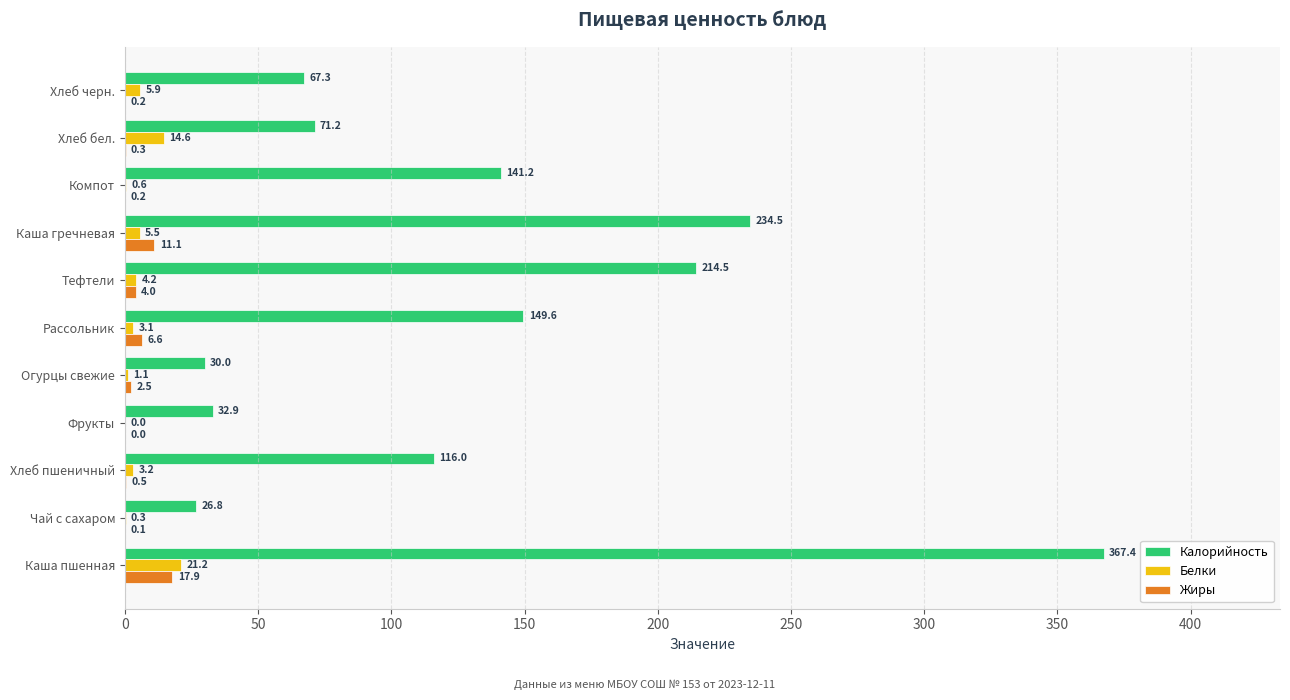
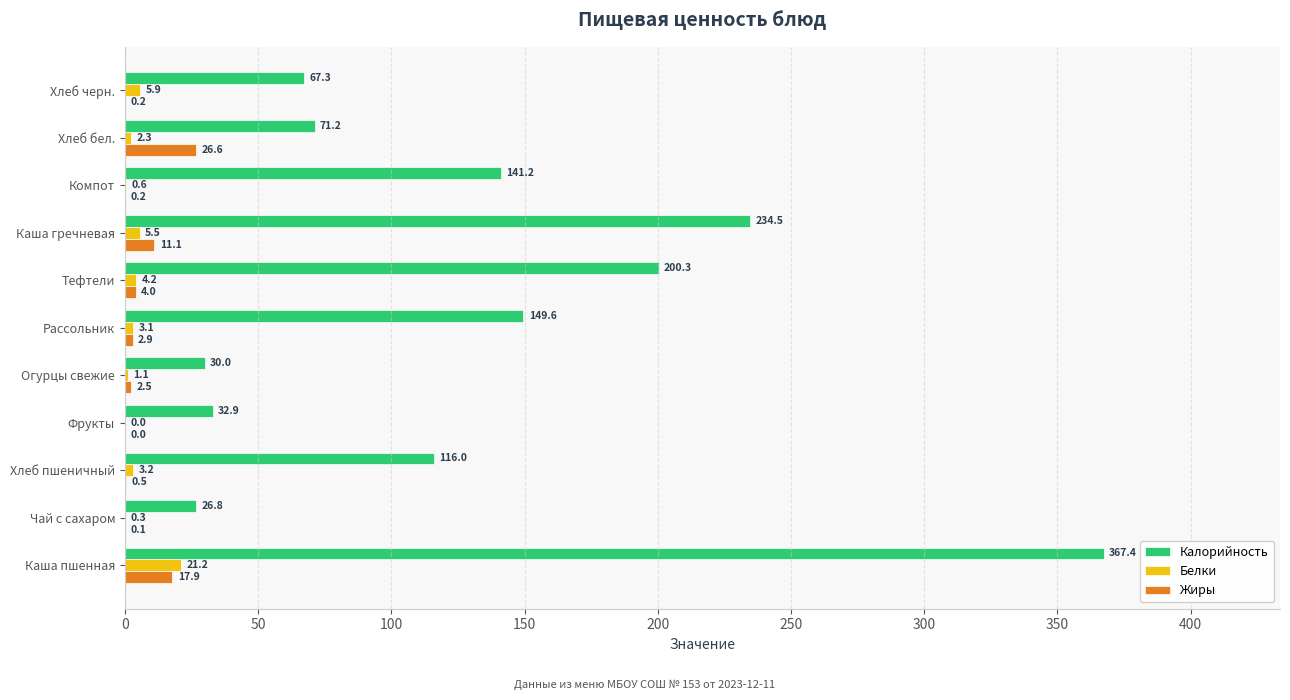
  {
    "Калорийность": {
      "Хлеб черн.": 67.3,
      "Хлеб бел.": 71.2,
      "Компот": 141.2,
      "Каша гречневая": 234.5,
-     "Тефтели": 214.5,
+     "Тефтели": 200.3,
      "Рассольник": 149.6,
      "Огурцы свежие": 30.0,
      "Фрукты": 32.9,
      "Хлеб пшеничный": 116.0,
      "Чай с сахаром": 26.8,
      "Каша пшенная": 367.4
    },
    "Белки": {
      "Хлеб черн.": 5.9,
-     "Хлеб бел.": 14.6,
+     "Хлеб бел.": 2.3,
      "Компот": 0.6,
      "Каша гречневая": 5.5,
      "Тефтели": 4.2,
      "Рассольник": 3.1,
      "Огурцы свежие": 1.1,
      "Фрукты": 0.0,
      "Хлеб пшеничный": 3.2,
      "Чай с сахаром": 0.3,
      "Каша пшенная": 21.2
    },
    "Жиры": {
      "Хлеб черн.": 0.2,
-     "Хлеб бел.": 0.3,
+     "Хлеб бел.": 26.6,
      "Компот": 0.2,
      "Каша гречневая": 11.1,
      "Тефтели": 4.0,
-     "Рассольник": 6.6,
+     "Рассольник": 2.9,
      "Огурцы свежие": 2.5,
      "Фрукты": 0.0,
      "Хлеб пшеничный": 0.5,
      "Чай с сахаром": 0.1,
      "Каша пшенная": 17.9
    }
  }
